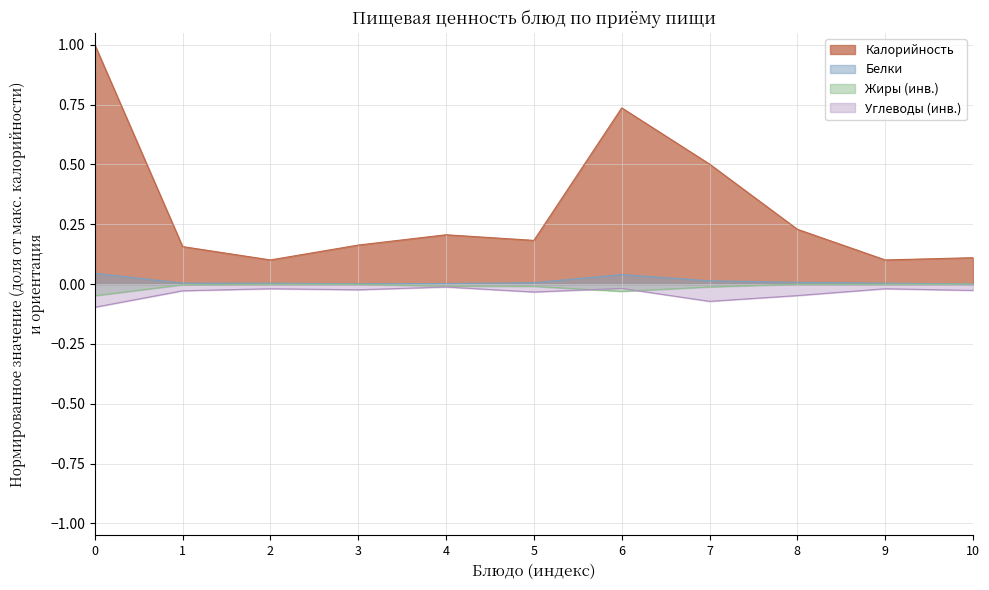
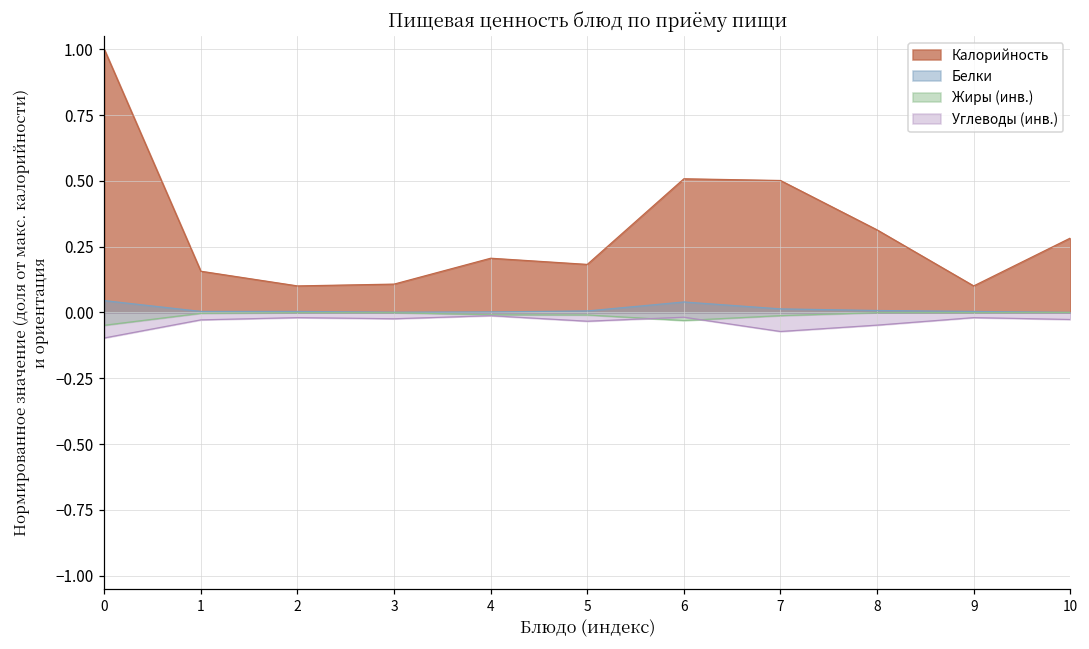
  {
    "Калорийность": {
      "0": 1.00,
      "1": 0.16,
      "2": 0.10,
-     "3": 0.16,
+     "3": 0.11,
      "4": 0.21,
      "5": 0.18,
-     "6": 0.74,
+     "6": 0.51,
      "7": 0.50,
-     "8": 0.23,
+     "8": 0.31,
      "9": 0.10,
-     "10": 0.11
+     "10": 0.28
    }
  }
